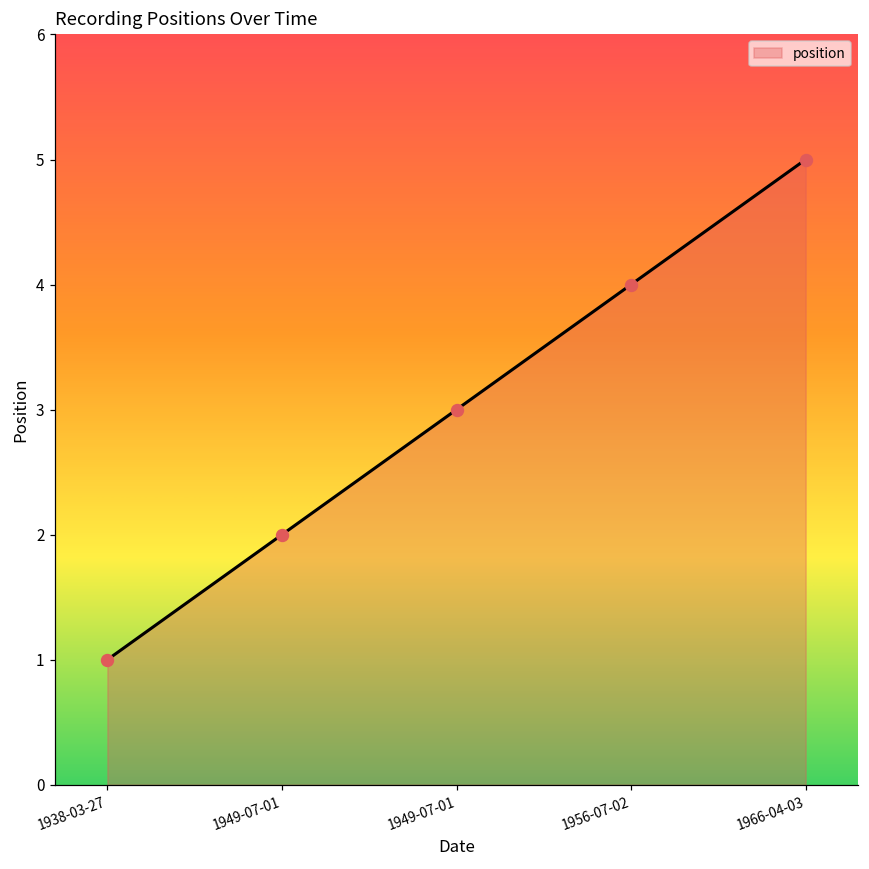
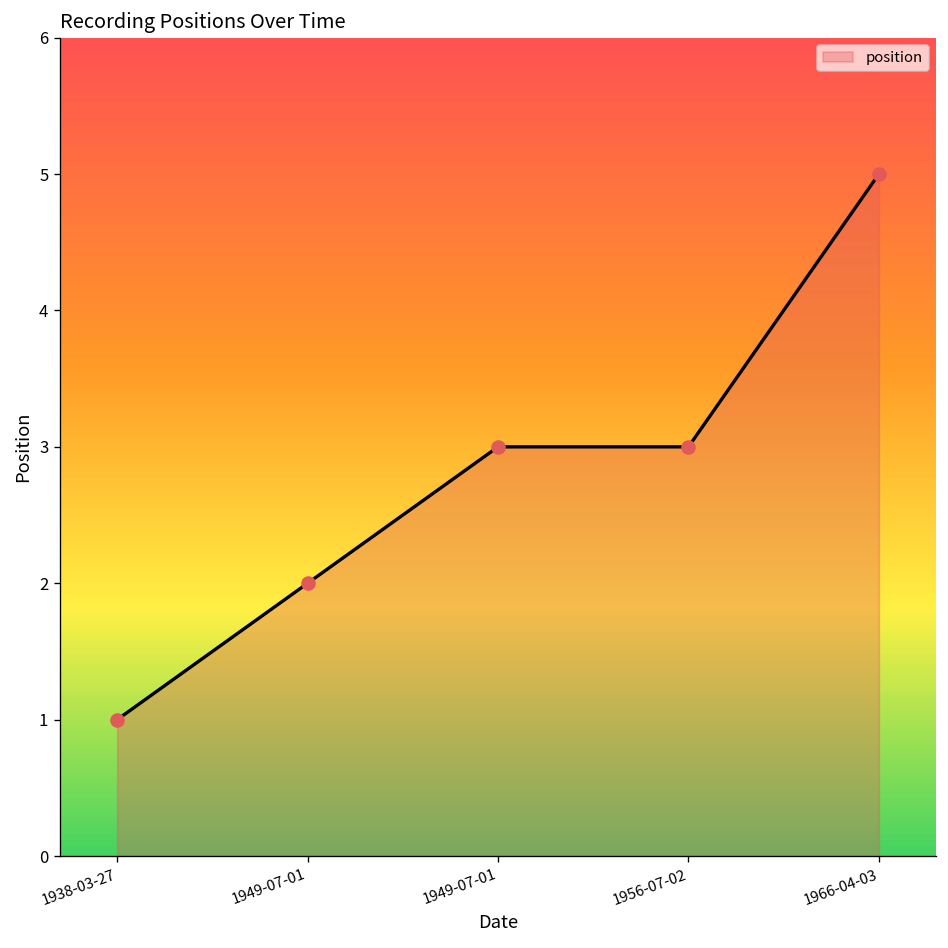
  {
    "1938-03-27": 1,
-   "1956-07-02": 4,
+   "1956-07-02": 3,
    "1966-04-03": 5
  }
